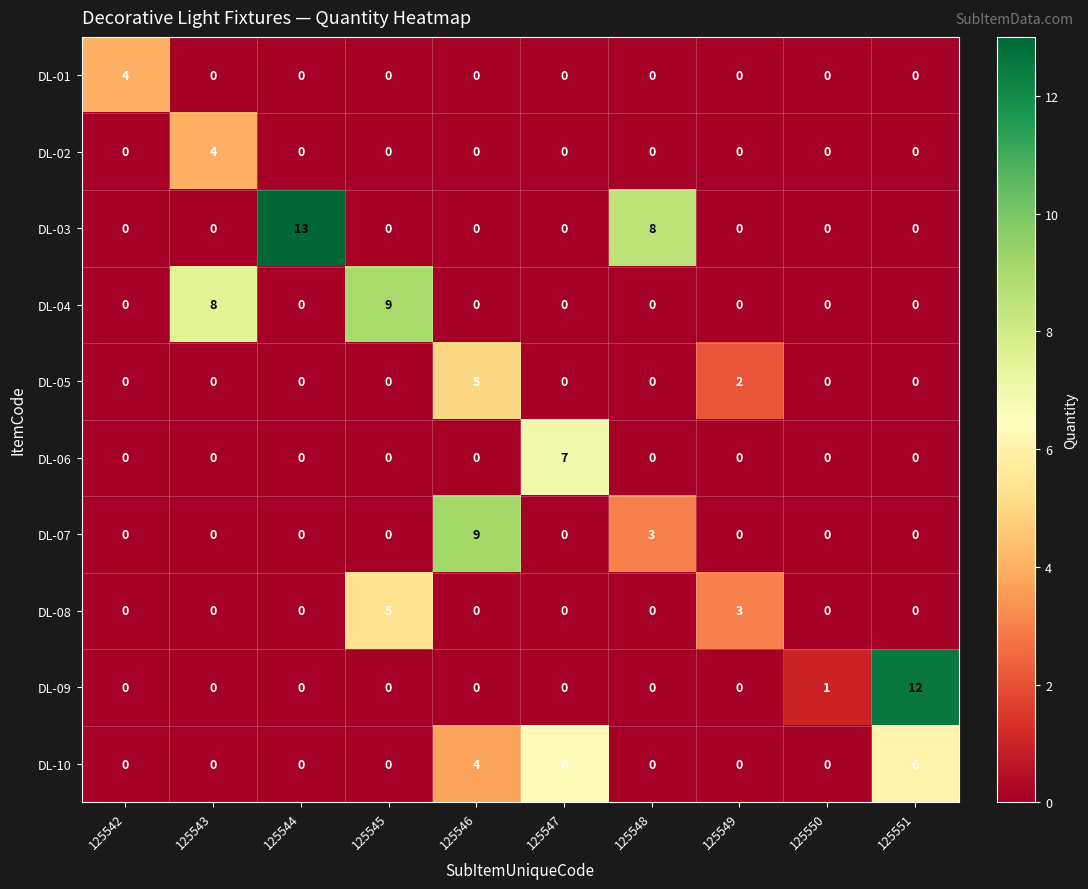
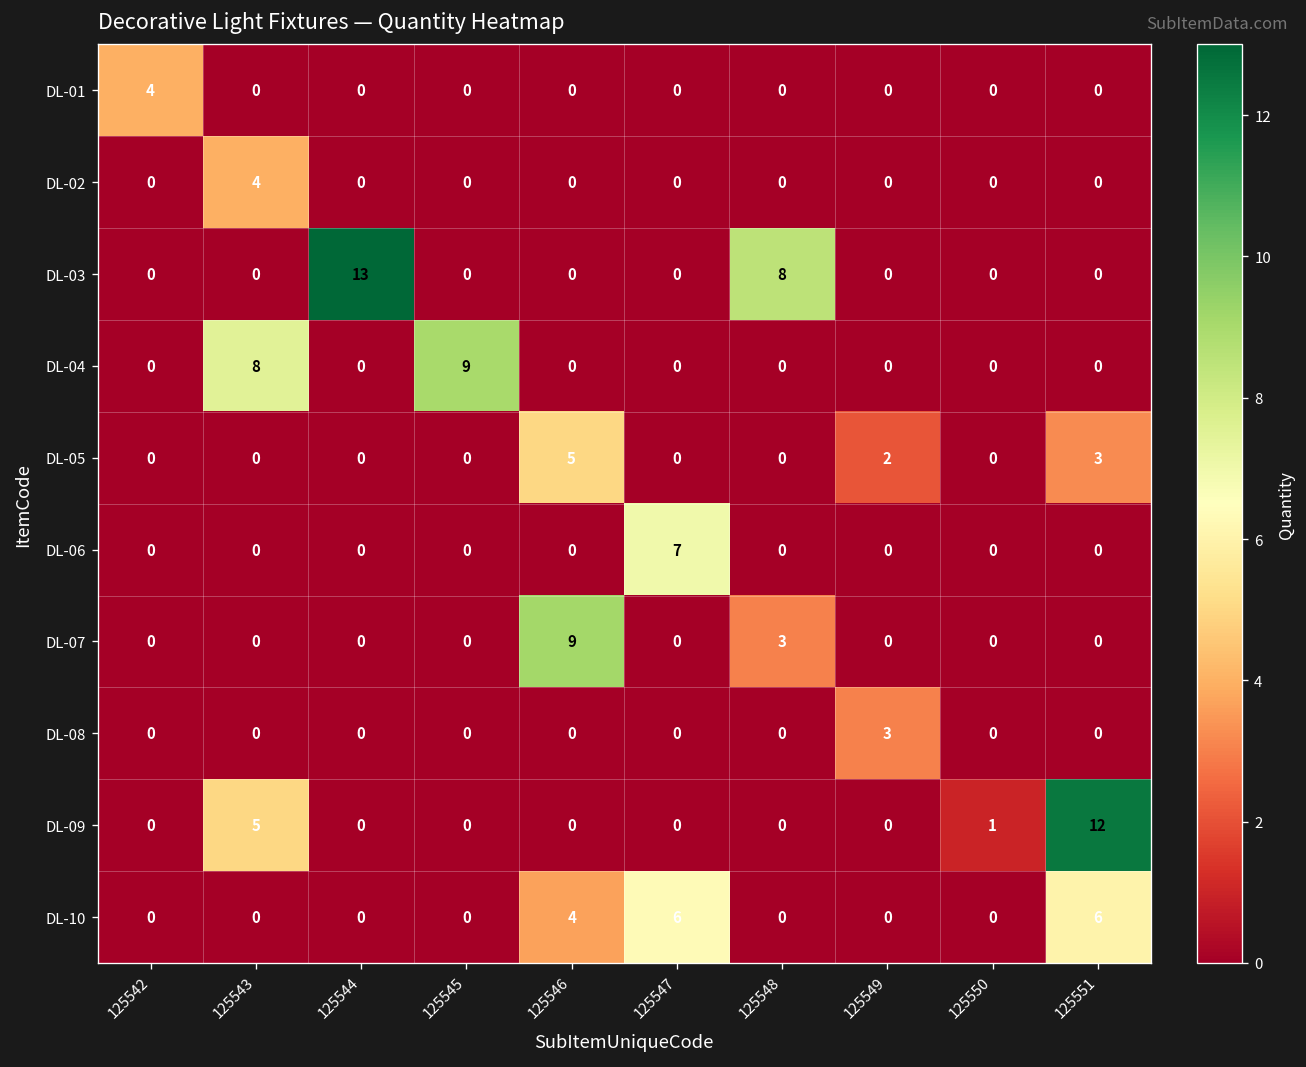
  {
    "DL-01": {
      "125542": 4,
      "125543": 0,
      "125544": 0,
      "125545": 0,
      "125546": 0,
      "125547": 0,
      "125548": 0,
      "125549": 0,
      "125550": 0,
      "125551": 0
    },
    "DL-02": {
      "125542": 0,
      "125543": 4,
      "125544": 0,
      "125545": 0,
      "125546": 0,
      "125547": 0,
      "125548": 0,
      "125549": 0,
      "125550": 0,
      "125551": 0
    },
    "DL-03": {
      "125542": 0,
      "125543": 0,
      "125544": 13,
      "125545": 0,
      "125546": 0,
      "125547": 0,
      "125548": 8,
      "125549": 0,
      "125550": 0,
      "125551": 0
    },
    "DL-04": {
      "125542": 0,
      "125543": 8,
      "125544": 0,
      "125545": 9,
      "125546": 0,
      "125547": 0,
      "125548": 0,
      "125549": 0,
      "125550": 0,
      "125551": 0
    },
    "DL-05": {
      "125542": 0,
      "125543": 0,
      "125544": 0,
      "125545": 0,
      "125546": 5,
      "125547": 0,
      "125548": 0,
      "125549": 2,
      "125550": 0,
-     "125551": 0
+     "125551": 3
    },
    "DL-06": {
      "125542": 0,
      "125543": 0,
      "125544": 0,
      "125545": 0,
      "125546": 0,
      "125547": 7,
      "125548": 0,
      "125549": 0,
      "125550": 0,
      "125551": 0
    },
    "DL-07": {
      "125542": 0,
      "125543": 0,
      "125544": 0,
      "125545": 0,
      "125546": 9,
      "125547": 0,
      "125548": 3,
      "125549": 0,
      "125550": 0,
      "125551": 0
    },
    "DL-08": {
      "125542": 0,
      "125543": 0,
      "125544": 0,
-     "125545": 5,
+     "125545": 0,
      "125546": 0,
      "125547": 0,
      "125548": 0,
      "125549": 3,
      "125550": 0,
      "125551": 0
    },
    "DL-09": {
      "125542": 0,
-     "125543": 0,
+     "125543": 5,
      "125544": 0,
      "125545": 0,
      "125546": 0,
      "125547": 0,
      "125548": 0,
      "125549": 0,
      "125550": 1,
      "125551": 12
    },
    "DL-10": {
      "125542": 0,
      "125543": 0,
      "125544": 0,
      "125545": 0,
      "125546": 4,
      "125547": 6,
      "125548": 0,
      "125549": 0,
      "125550": 0,
      "125551": 6
    }
  }
